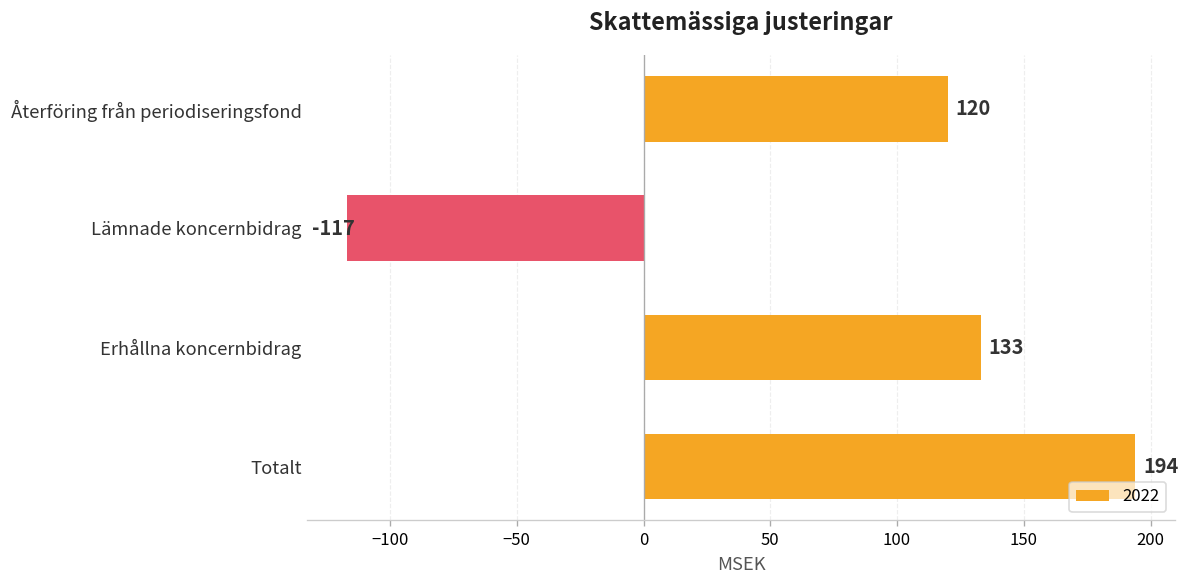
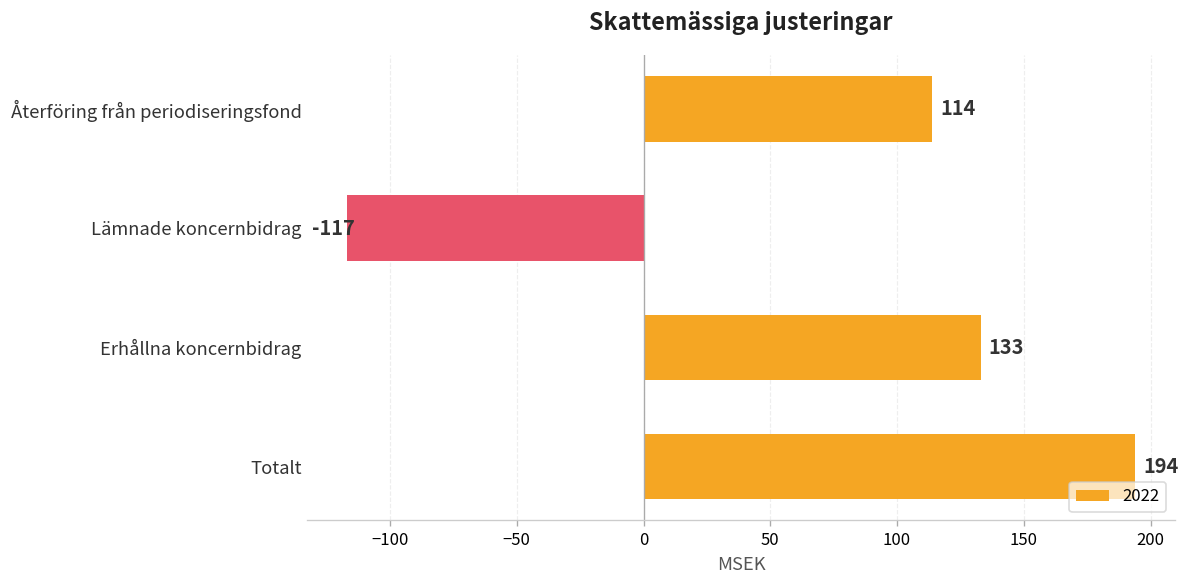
  {
-   "Återföring från periodiseringsfond": 120,
+   "Återföring från periodiseringsfond": 114,
    "Lämnade koncernbidrag": -117,
    "Erhållna koncernbidrag": 133,
    "Totalt": 194
  }
